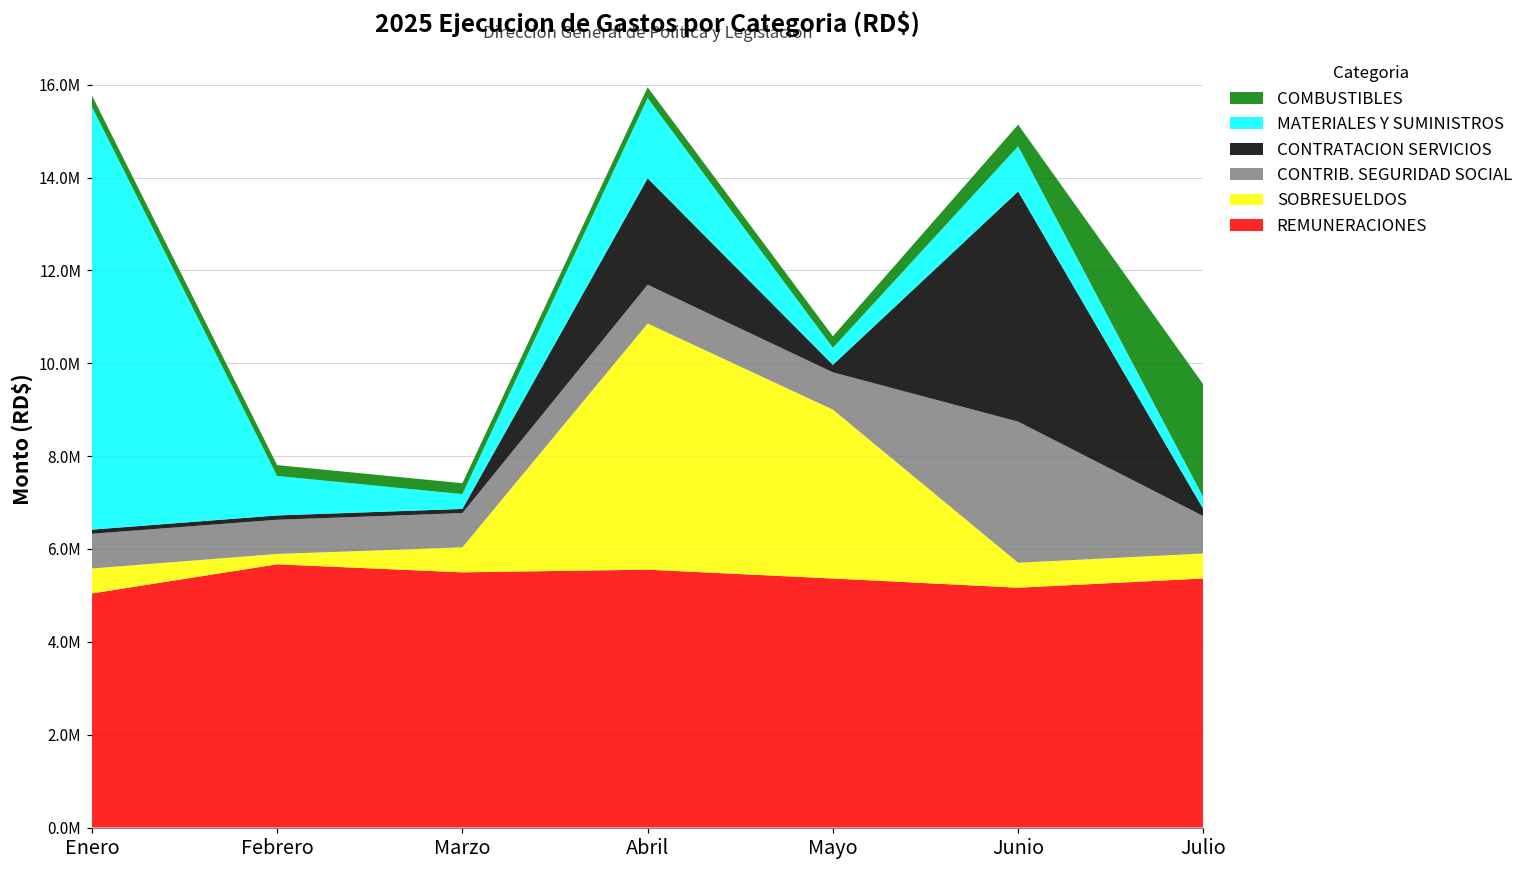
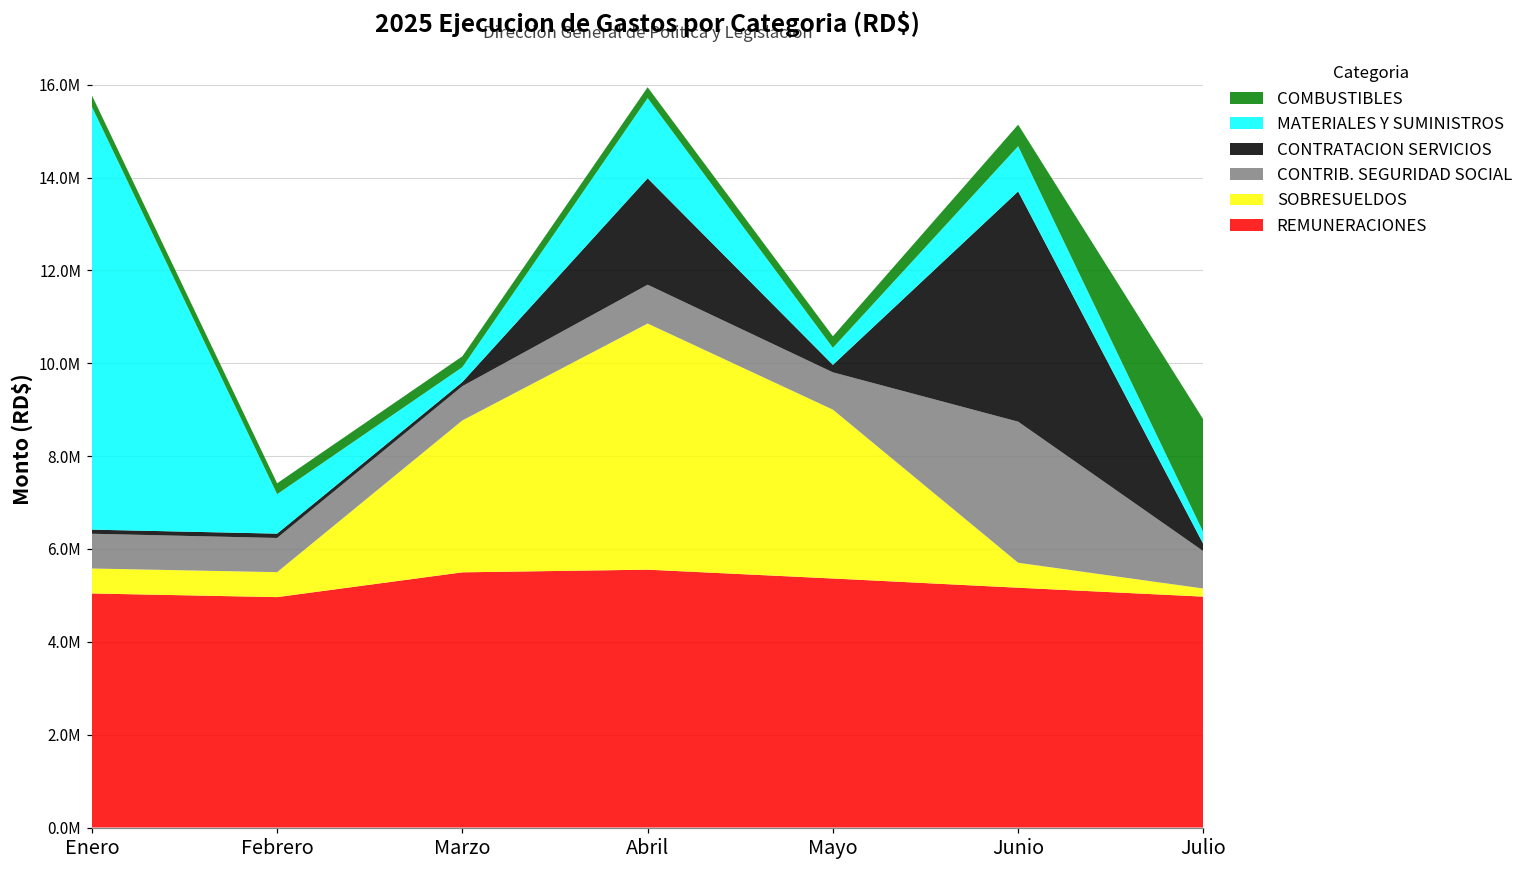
  {
    "REMUNERACIONES": {
      "Enero": 5000000,
-     "Febrero": 5700000,
+     "Febrero": 5000000,
      "Marzo": 5500000,
      "Abril": 5600000,
      "Mayo": 5400000,
      "Junio": 5200000,
-     "Julio": 5400000
+     "Julio": 5000000
    },
    "SOBRESUELDOS": {
      "Enero": 500000,
-     "Febrero": 200000,
-     "Marzo": 500000,
+     "Febrero": 500000,
+     "Marzo": 3300000,
      "Abril": 5300000,
      "Mayo": 3600000,
      "Junio": 500000,
-     "Julio": 500000
+     "Julio": 200000
    },
    "CONTRIB. SEGURIDAD SOCIAL": {
      "Enero": 700000,
      "Febrero": 700000,
      "Marzo": 700000,
      "Abril": 800000,
      "Mayo": 800000,
      "Junio": 3000000,
      "Julio": 800000
    },
    "CONTRATACION SERVICIOS": {
      "Enero": 100000,
      "Febrero": 100000,
      "Marzo": 100000,
      "Abril": 2300000,
      "Mayo": 200000,
      "Junio": 5000000,
      "Julio": 200000
    },
    "MATERIALES Y SUMINISTROS": {
      "Enero": 9100000,
      "Febrero": 900000,
      "Marzo": 300000,
      "Abril": 1700000,
      "Mayo": 400000,
      "Junio": 1000000,
      "Julio": 300000
    },
    "COMBUSTIBLES": {
      "Enero": 200000,
      "Febrero": 200000,
      "Marzo": 200000,
      "Abril": 200000,
      "Mayo": 200000,
      "Junio": 500000,
      "Julio": 2400000
    }
  }
